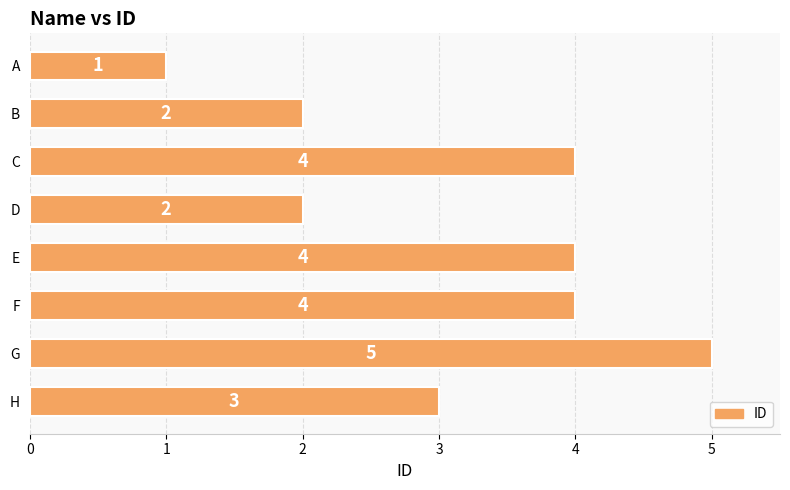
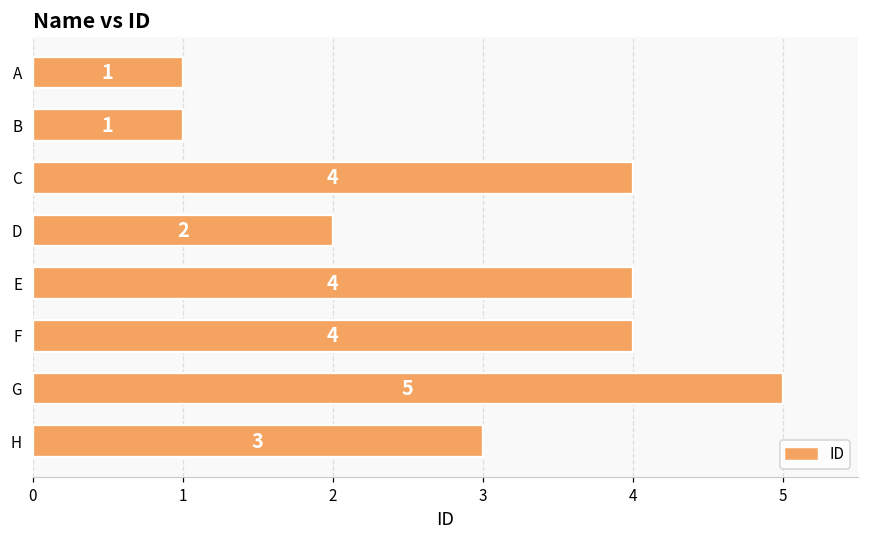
  {
    "A": 1,
-   "B": 2,
+   "B": 1,
    "C": 4,
    "D": 2,
    "E": 4,
    "F": 4,
    "G": 5,
    "H": 3
  }
